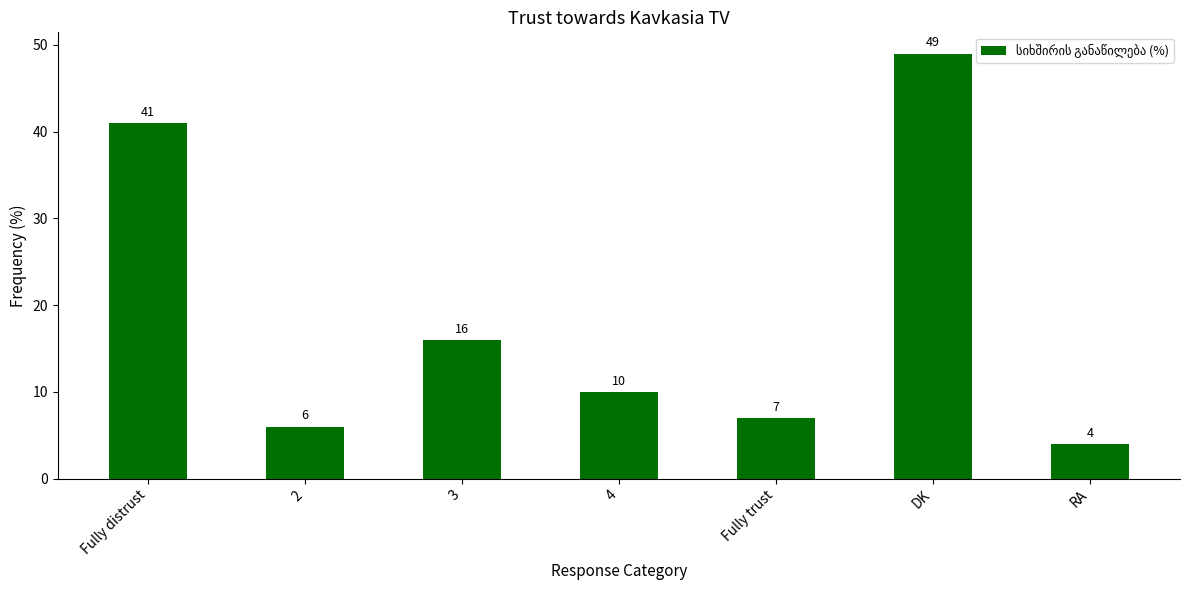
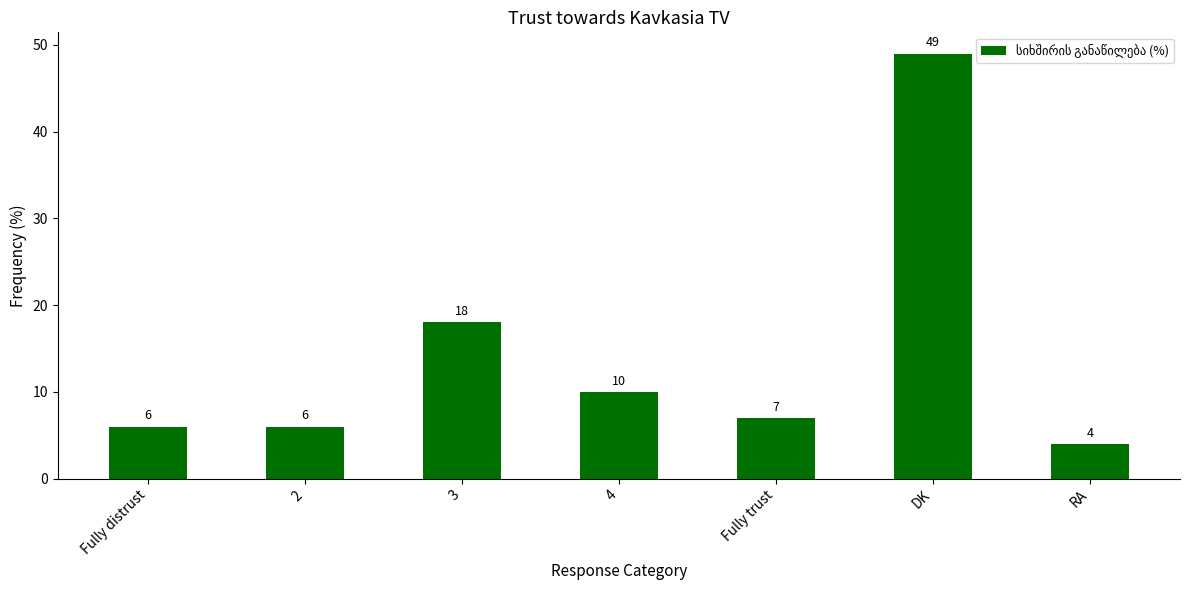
  {
-   "Fully distrust": 41,
+   "Fully distrust": 6,
    "2": 6,
-   "3": 16,
+   "3": 18,
    "4": 10,
    "Fully trust": 7,
    "DK": 49,
    "RA": 4
  }
